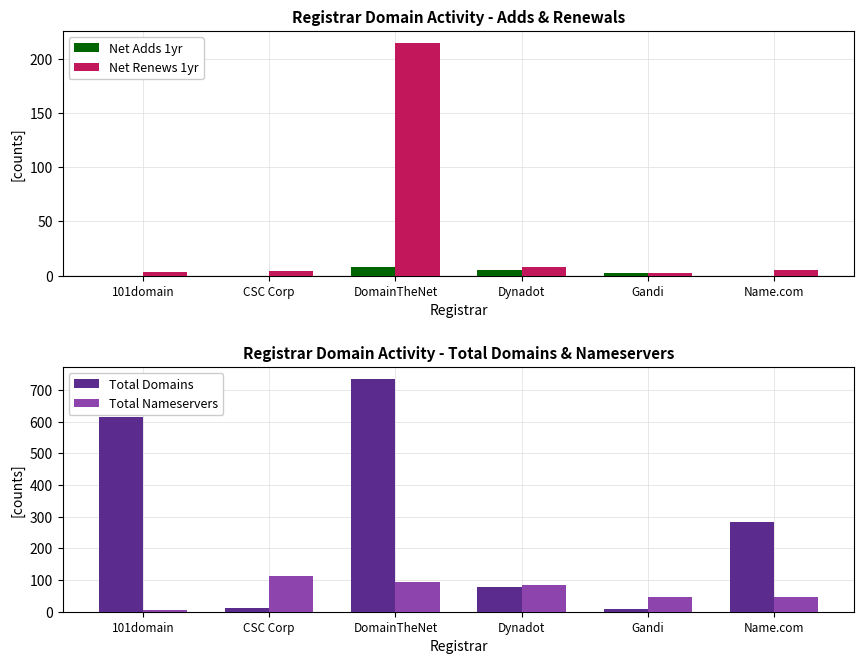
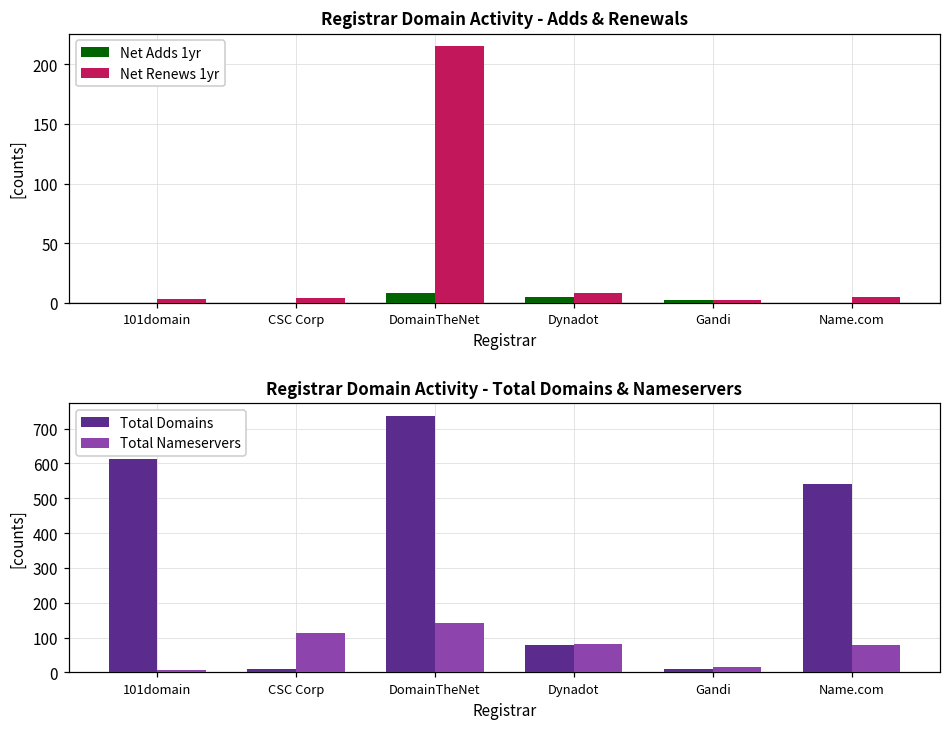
  {
    "Registrar Domain Activity - Total Domains & Nameservers": {
      "Total Domains": {
        "101domain": 610,
        "CSC Corp": 10,
        "DomainTheNet": 740,
        "Dynadot": 80,
        "Gandi": 10,
-       "Name.com": 280
+       "Name.com": 540
      },
      "Total Nameservers": {
        "CSC Corp": 110,
-       "DomainTheNet": 90,
+       "DomainTheNet": 140,
        "Dynadot": 80,
-       "Gandi": 50,
-       "Name.com": 50
+       "Gandi": 20,
+       "Name.com": 80
      }
    }
  }
